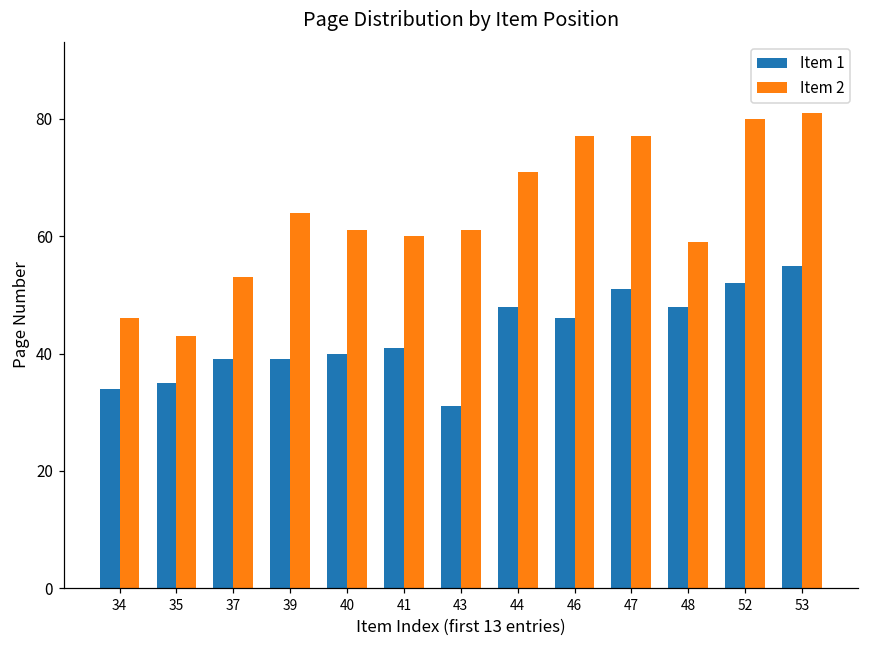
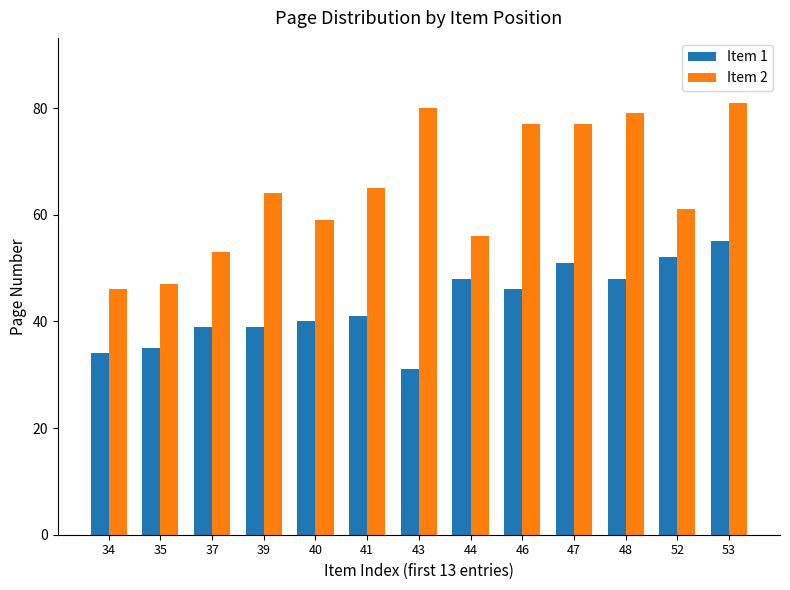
  {
    "Item 1": {
      "34": 34,
      "35": 35,
      "37": 39,
      "39": 39,
      "40": 40,
      "41": 41,
      "43": 31,
      "44": 48,
      "46": 46,
      "47": 51,
      "48": 48,
      "52": 52,
      "53": 55
    },
    "Item 2": {
      "34": 46,
-     "35": 43,
+     "35": 47,
      "37": 53,
      "39": 64,
-     "40": 61,
-     "41": 60,
-     "43": 61,
-     "44": 71,
+     "40": 59,
+     "41": 65,
+     "43": 80,
+     "44": 56,
      "46": 77,
      "47": 77,
-     "48": 59,
-     "52": 80,
+     "48": 79,
+     "52": 61,
      "53": 81
    }
  }
